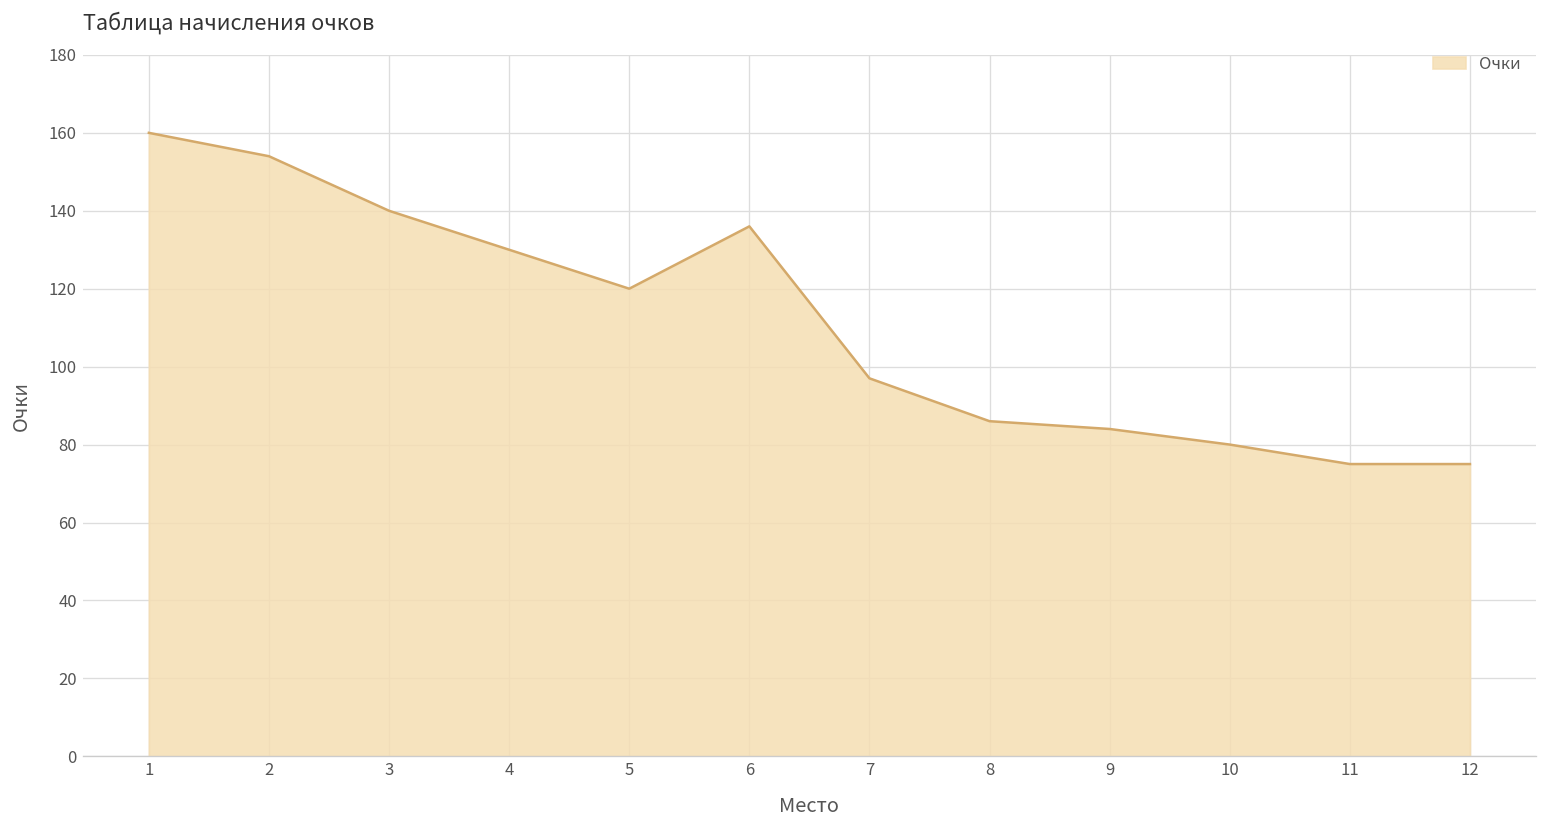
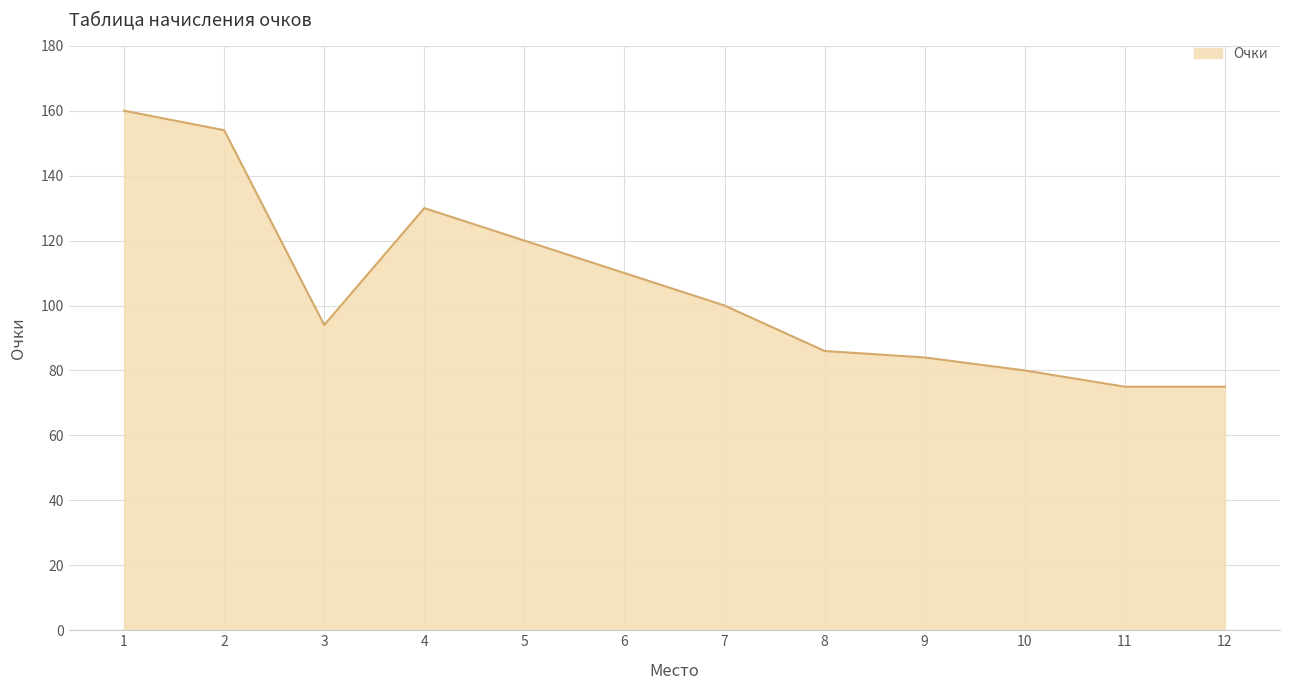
  {
    "1": 160,
    "2": 154,
-   "3": 140,
+   "3": 94,
    "4": 130,
    "5": 120,
-   "6": 136,
-   "7": 97,
+   "6": 110,
+   "7": 100,
    "8": 86,
    "9": 84,
    "10": 80,
    "11": 75,
    "12": 75
  }
